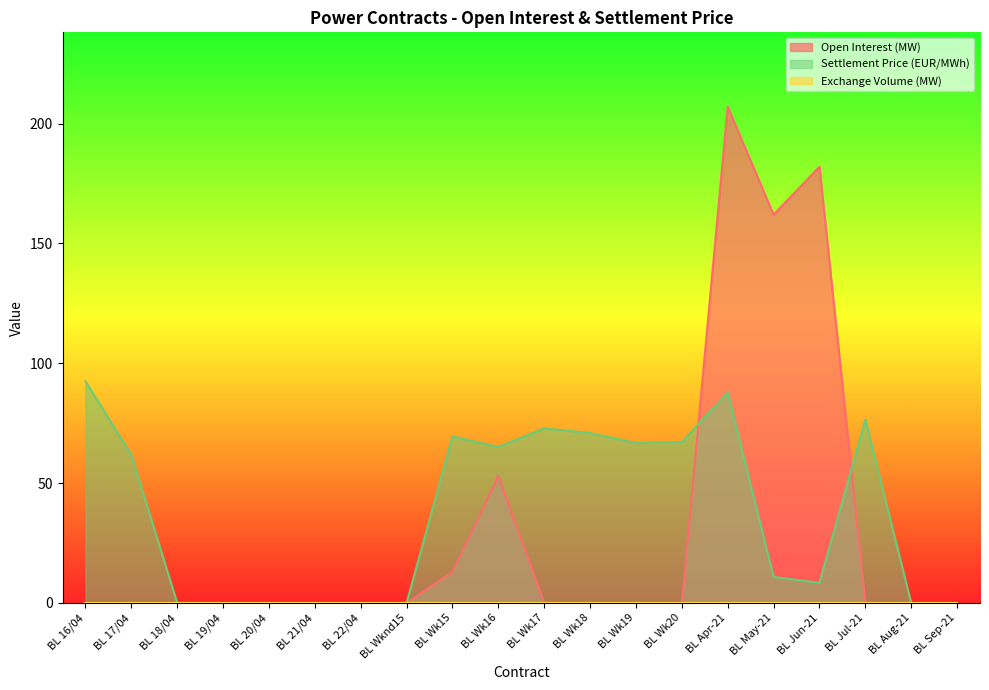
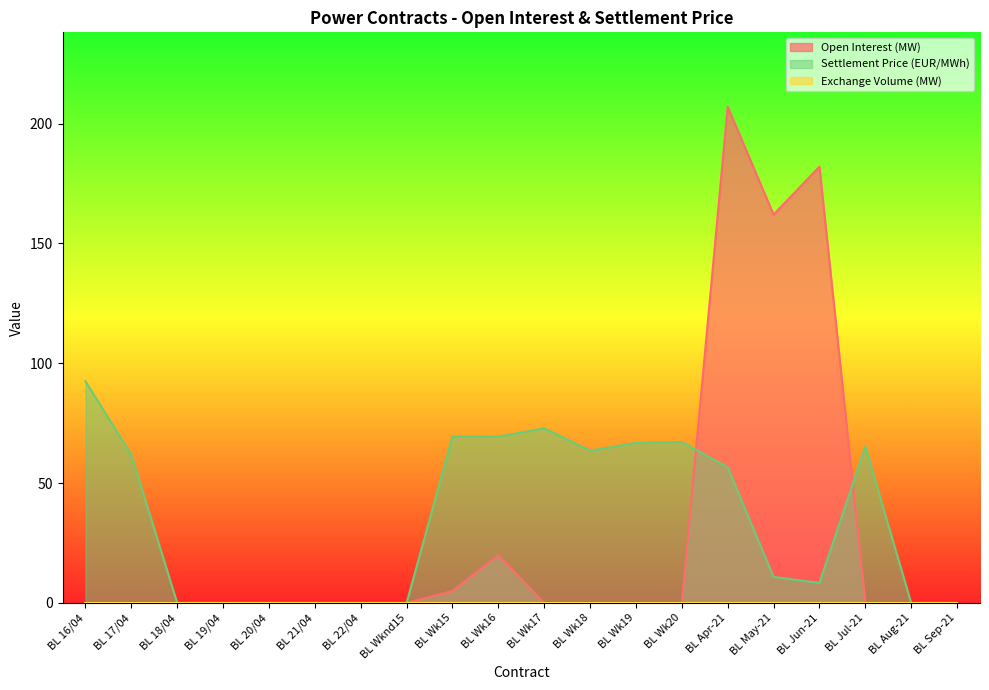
  {
    "Open Interest (MW)": {
-     "BL Wk15": 13,
-     "BL Wk16": 53,
+     "BL Wk15": 5,
+     "BL Wk16": 20,
      "BL Apr-21": 207,
      "BL May-21": 162,
      "BL Jun-21": 182
    },
    "Settlement Price (EUR/MWh)": {
      "BL 16/04": 93,
      "BL 17/04": 62,
      "BL Wk15": 69,
-     "BL Wk16": 65,
+     "BL Wk16": 69,
      "BL Wk17": 73,
-     "BL Wk18": 71,
+     "BL Wk18": 64,
      "BL Wk19": 67,
      "BL Wk20": 67,
-     "BL Apr-21": 88,
+     "BL Apr-21": 57,
      "BL May-21": 11,
      "BL Jun-21": 8,
-     "BL Jul-21": 76
+     "BL Jul-21": 65
    },
    "Exchange Volume (MW)": {
      "BL Wk15": 0,
      "BL Wk16": 0,
      "BL Apr-21": 0,
      "BL May-21": 0,
      "BL Jun-21": 0
    }
  }
